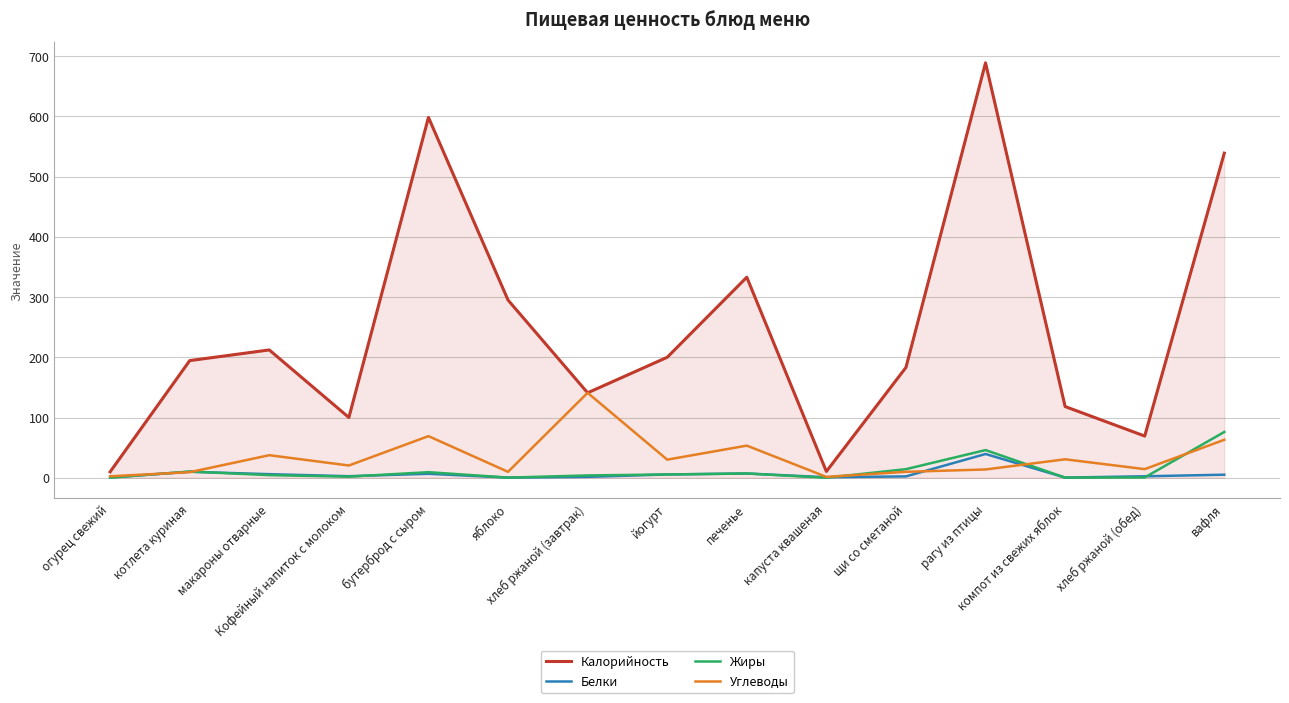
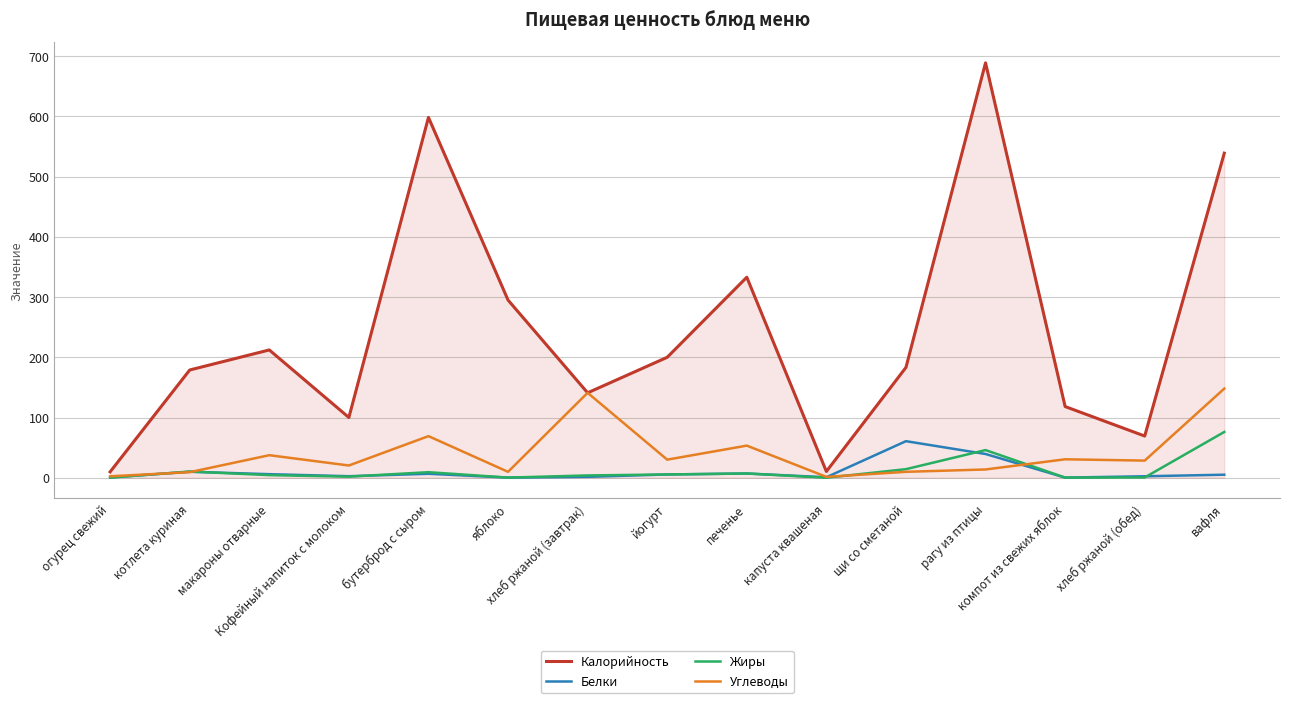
  {
    "Калорийность": {
      "огурец свежий": 10,
-     "котлета куриная": 190,
+     "котлета куриная": 180,
      "макароны отварные": 210,
      "Кофейный напиток с молоком": 100,
      "бутерброд с сыром": 600,
      "яблоко": 300,
      "йогурт": 200,
      "печенье": 330,
      "капуста квашеная": 10,
      "щи со сметаной": 180,
      "рагу из птицы": 690,
      "компот из свежих яблок": 120,
      "хлеб ржаной (обед)": 70,
      "вафля": 540
    },
    "Белки": {
-     "щи со сметаной": 0,
+     "щи со сметаной": 60,
      "рагу из птицы": 40,
      "вафля": 10
    },
    "Жиры": {
      "щи со сметаной": 10,
      "рагу из птицы": 50,
      "вафля": 80
    },
    "Углеводы": {
      "макароны отварные": 40,
      "Кофейный напиток с молоком": 20,
      "бутерброд с сыром": 70,
      "яблоко": 10,
      "йогурт": 30,
      "печенье": 50,
      "щи со сметаной": 10,
      "рагу из птицы": 10,
      "компот из свежих яблок": 30,
-     "хлеб ржаной (обед)": 10,
-     "вафля": 60
+     "хлеб ржаной (обед)": 30,
+     "вафля": 150
    }
  }
